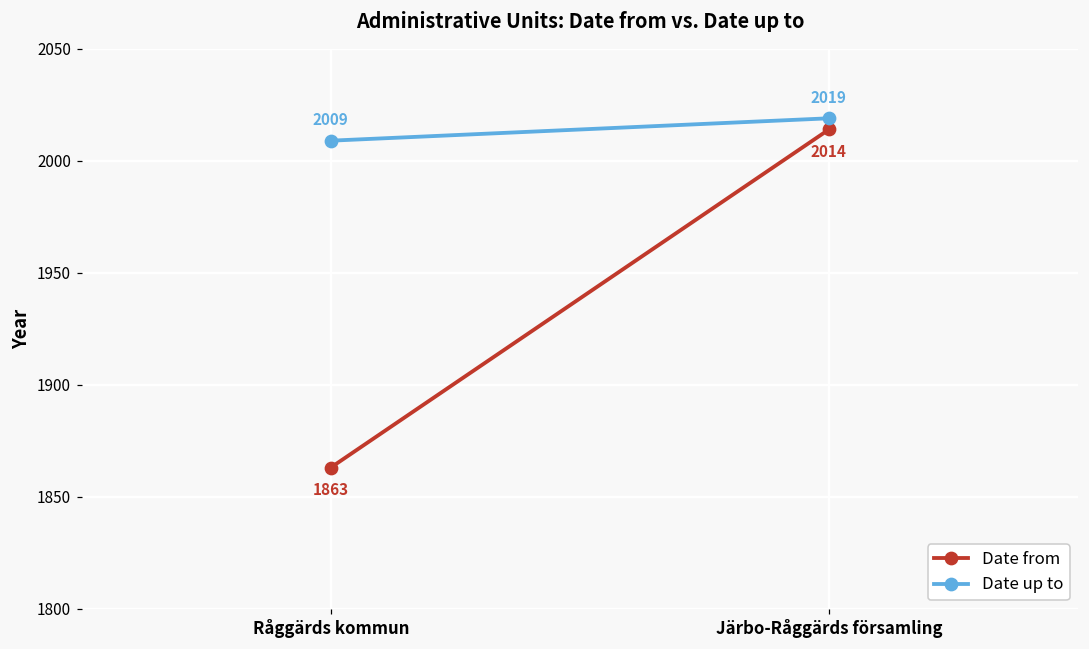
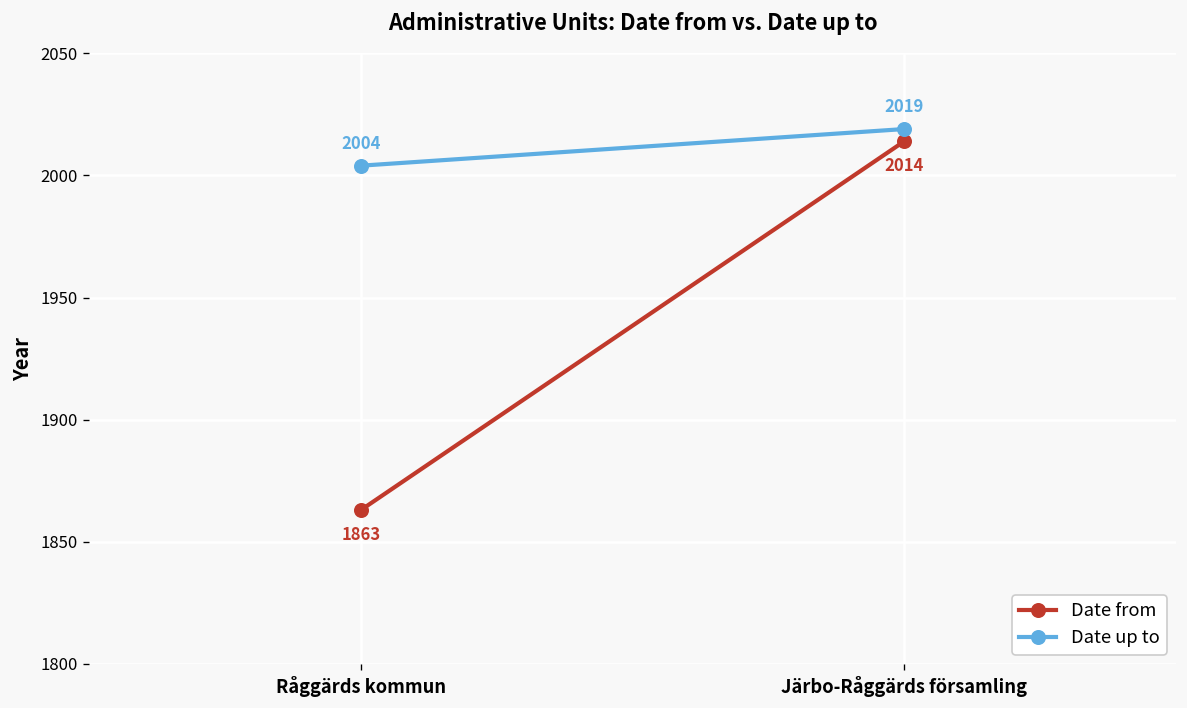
  {
    "Date from": {
      "Råggärds kommun": 1863,
      "Järbo-Råggärds församling": 2014
    },
    "Date up to": {
-     "Råggärds kommun": 2009,
+     "Råggärds kommun": 2004,
      "Järbo-Råggärds församling": 2019
    }
  }
